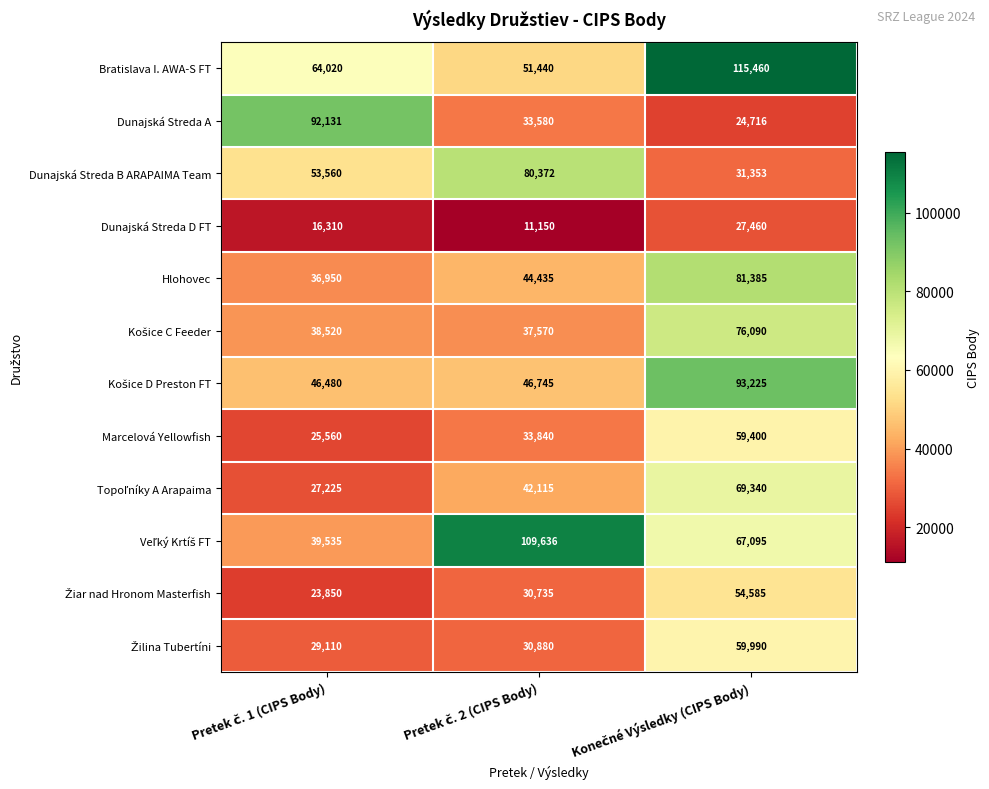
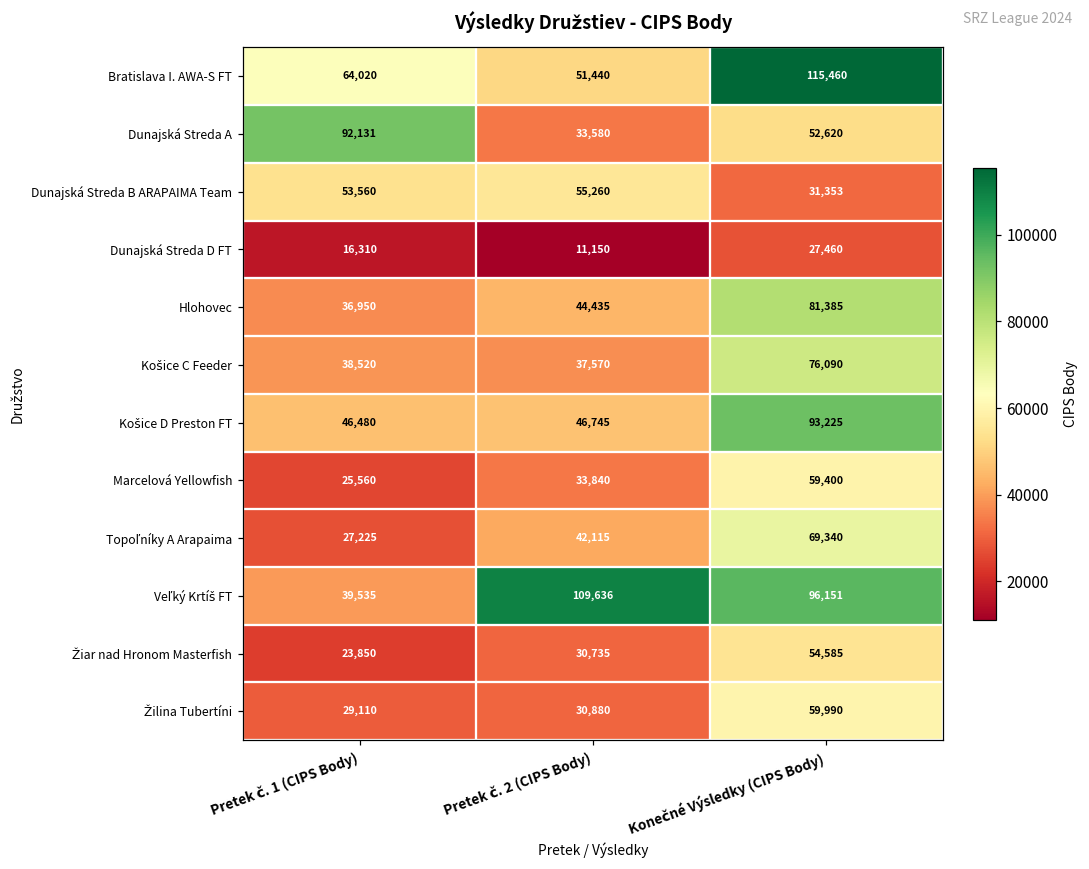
  {
    "Bratislava I. AWA-S FT": {
      "Pretek č. 1 (CIPS Body)": "64,020",
      "Pretek č. 2 (CIPS Body)": "51,440",
      "Konečné Výsledky (CIPS Body)": "115,460"
    },
    "Dunajská Streda A": {
      "Pretek č. 1 (CIPS Body)": "92,131",
      "Pretek č. 2 (CIPS Body)": "33,580",
-     "Konečné Výsledky (CIPS Body)": "24,716"
+     "Konečné Výsledky (CIPS Body)": "52,620"
    },
    "Dunajská Streda B ARAPAIMA Team": {
      "Pretek č. 1 (CIPS Body)": "53,560",
-     "Pretek č. 2 (CIPS Body)": "80,372",
+     "Pretek č. 2 (CIPS Body)": "55,260",
      "Konečné Výsledky (CIPS Body)": "31,353"
    },
    "Dunajská Streda D FT": {
      "Pretek č. 1 (CIPS Body)": "16,310",
      "Pretek č. 2 (CIPS Body)": "11,150",
      "Konečné Výsledky (CIPS Body)": "27,460"
    },
    "Hlohovec": {
      "Pretek č. 1 (CIPS Body)": "36,950",
      "Pretek č. 2 (CIPS Body)": "44,435",
      "Konečné Výsledky (CIPS Body)": "81,385"
    },
    "Košice C Feeder": {
      "Pretek č. 1 (CIPS Body)": "38,520",
      "Pretek č. 2 (CIPS Body)": "37,570",
      "Konečné Výsledky (CIPS Body)": "76,090"
    },
    "Košice D Preston FT": {
      "Pretek č. 1 (CIPS Body)": "46,480",
      "Pretek č. 2 (CIPS Body)": "46,745",
      "Konečné Výsledky (CIPS Body)": "93,225"
    },
    "Marcelová Yellowfish": {
      "Pretek č. 1 (CIPS Body)": "25,560",
      "Pretek č. 2 (CIPS Body)": "33,840",
      "Konečné Výsledky (CIPS Body)": "59,400"
    },
    "Topoľníky A Arapaima": {
      "Pretek č. 1 (CIPS Body)": "27,225",
      "Pretek č. 2 (CIPS Body)": "42,115",
      "Konečné Výsledky (CIPS Body)": "69,340"
    },
    "Veľký Krtíš FT": {
      "Pretek č. 1 (CIPS Body)": "39,535",
      "Pretek č. 2 (CIPS Body)": "109,636",
-     "Konečné Výsledky (CIPS Body)": "67,095"
+     "Konečné Výsledky (CIPS Body)": "96,151"
    },
    "Žiar nad Hronom Masterfish": {
      "Pretek č. 1 (CIPS Body)": "23,850",
      "Pretek č. 2 (CIPS Body)": "30,735",
      "Konečné Výsledky (CIPS Body)": "54,585"
    },
    "Žilina Tubertíni": {
      "Pretek č. 1 (CIPS Body)": "29,110",
      "Pretek č. 2 (CIPS Body)": "30,880",
      "Konečné Výsledky (CIPS Body)": "59,990"
    }
  }
